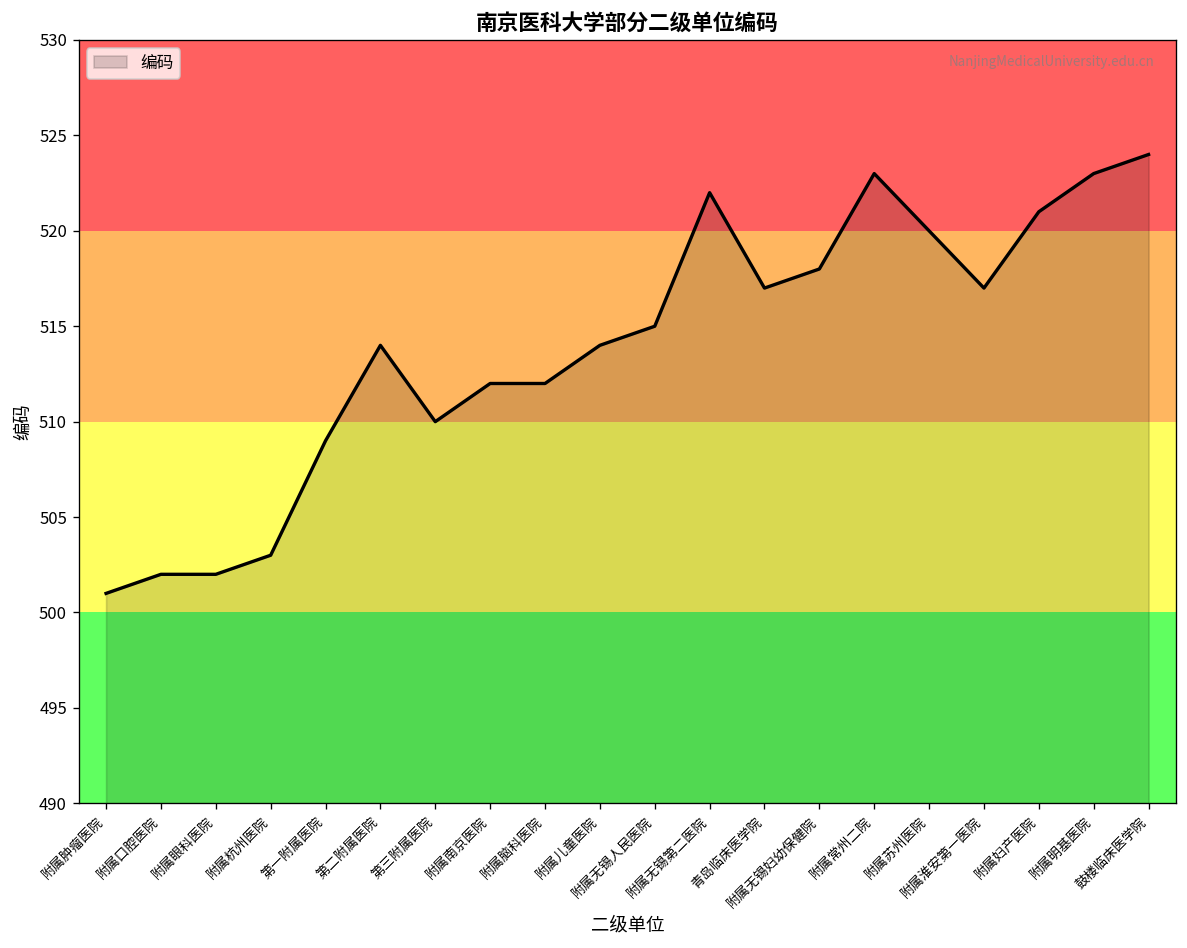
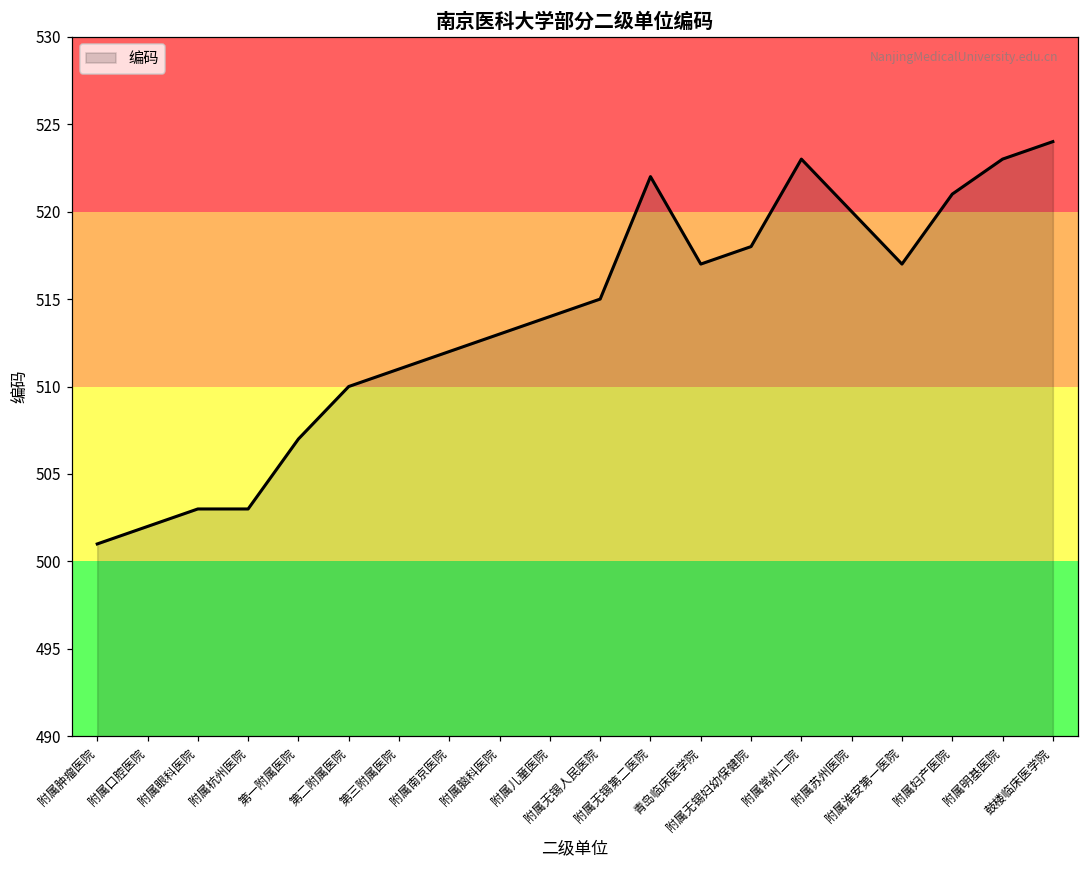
  {
    "附属肿瘤医院": 501,
    "附属口腔医院": 502,
-   "附属眼科医院": 502,
+   "附属眼科医院": 503,
    "附属杭州医院": 503,
-   "第一附属医院": 509,
-   "第二附属医院": 514,
-   "第三附属医院": 510,
+   "第一附属医院": 507,
+   "第二附属医院": 510,
+   "第三附属医院": 511,
    "附属南京医院": 512,
-   "附属脑科医院": 512,
+   "附属脑科医院": 513,
    "附属儿童医院": 514,
    "附属无锡人民医院": 515,
    "附属无锡第二医院": 522,
    "青岛临床医学院": 517,
    "附属无锡妇幼保健院": 518,
    "附属常州二院": 523,
    "附属苏州医院": 520,
    "附属淮安第一医院": 517,
    "附属妇产医院": 521,
    "附属明基医院": 523,
    "鼓楼临床医学院": 524
  }
